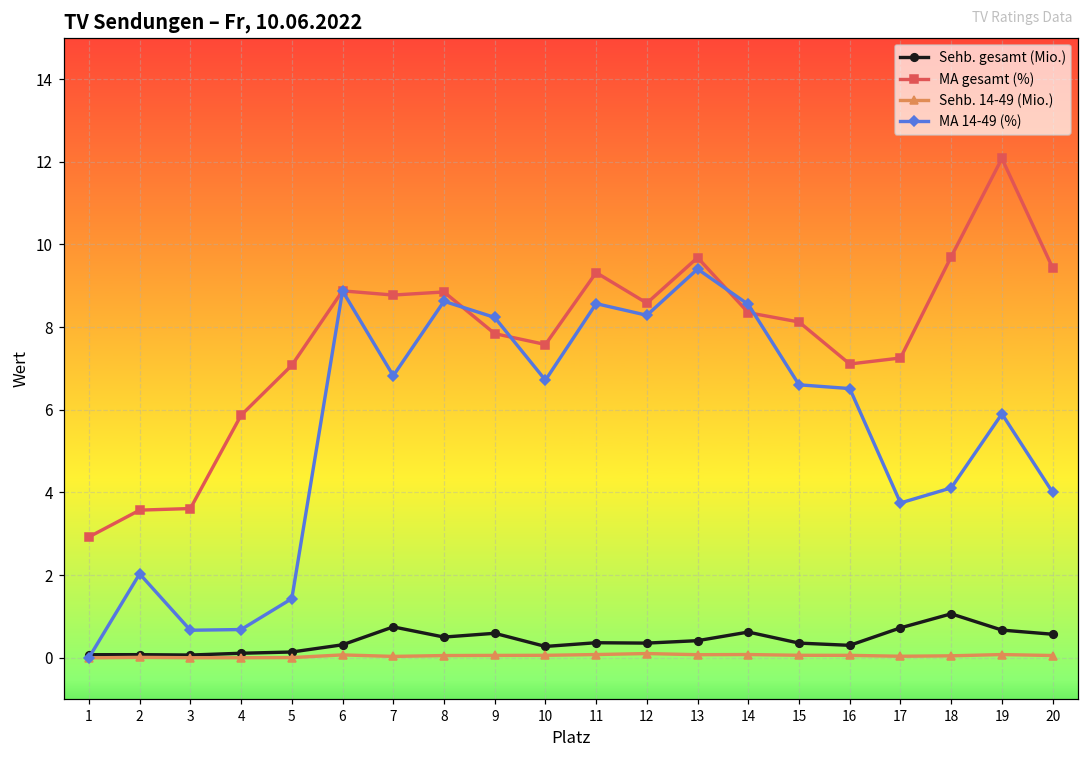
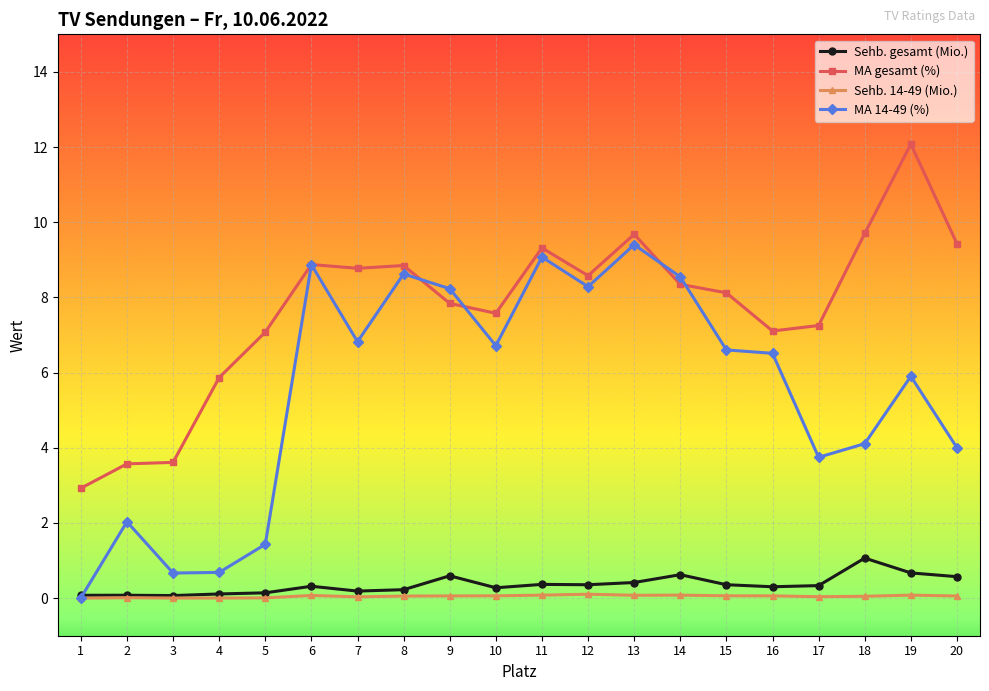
  {
    "Sehb. gesamt (Mio.)": {
      "1": 0.1,
      "4": 0.1,
      "5": 0.1,
      "6": 0.3,
-     "7": 0.7,
-     "8": 0.5,
+     "7": 0.2,
+     "8": 0.2,
      "9": 0.6,
      "10": 0.3,
      "11": 0.4,
      "12": 0.4,
      "13": 0.4,
      "14": 0.6,
      "15": 0.4,
      "16": 0.3,
-     "17": 0.7,
+     "17": 0.3,
      "18": 1.1,
      "19": 0.7,
      "20": 0.6
    },
    "MA 14-49 (%)": {
      "2": 2.0,
      "3": 0.7,
      "4": 0.7,
      "5": 1.4,
      "7": 6.8,
      "8": 8.6,
      "9": 8.2,
      "10": 6.7,
-     "11": 8.6,
+     "11": 9.1,
      "12": 8.3,
      "13": 9.4,
      "14": 8.5,
      "15": 6.6,
      "16": 6.5,
      "17": 3.7,
      "18": 4.1,
      "19": 5.9,
      "20": 4.0
    }
  }
